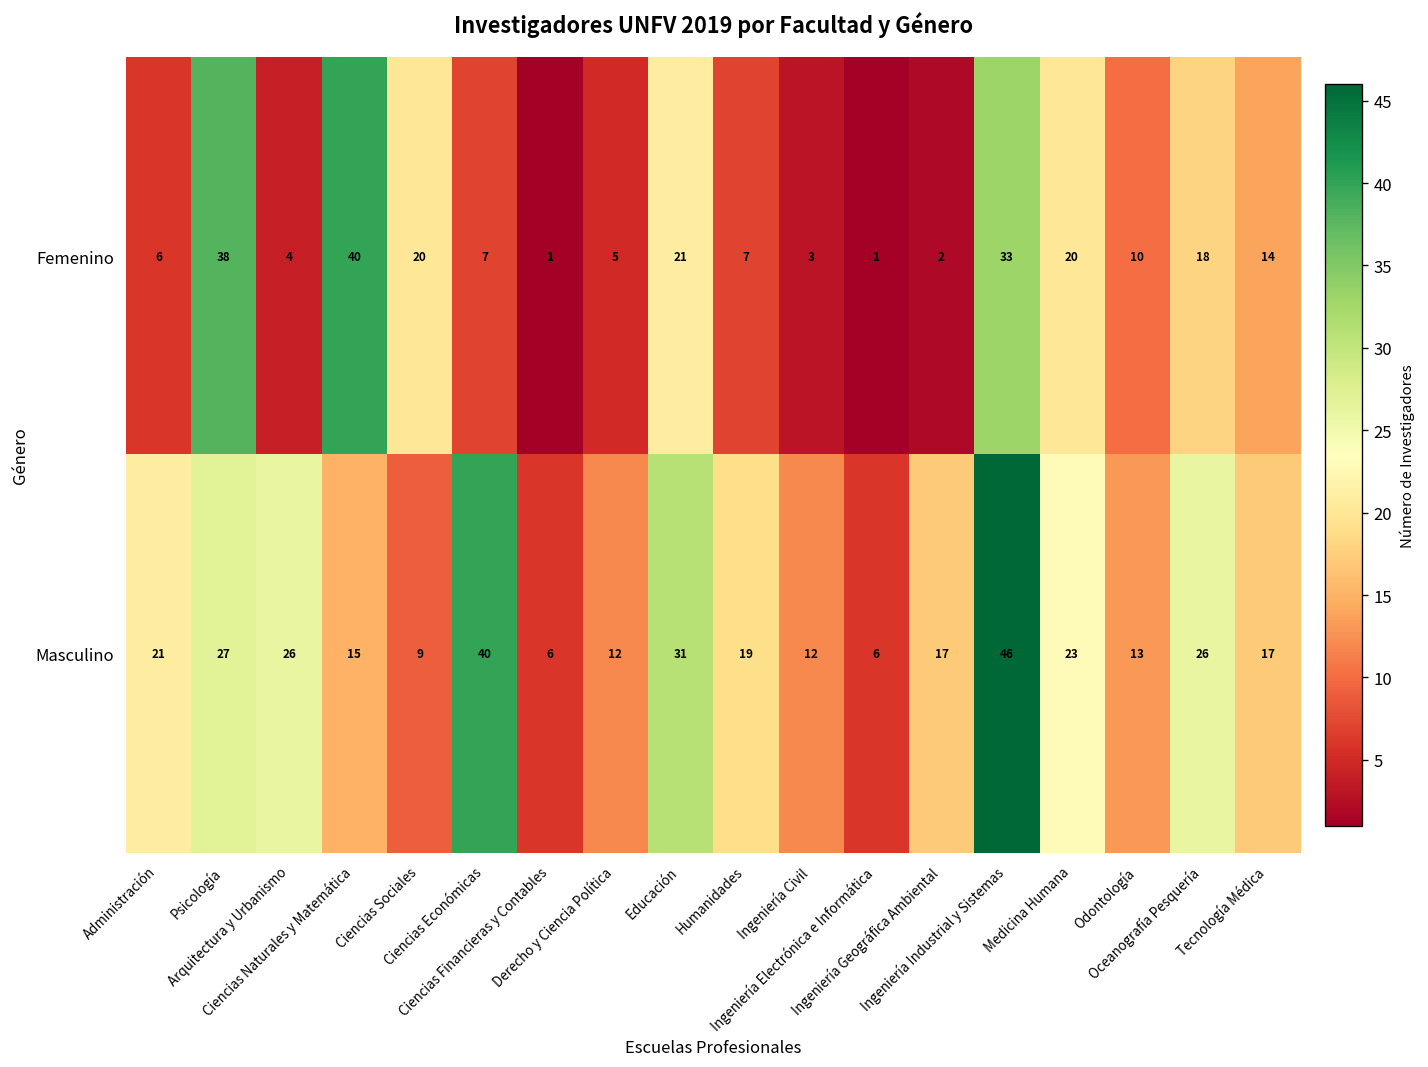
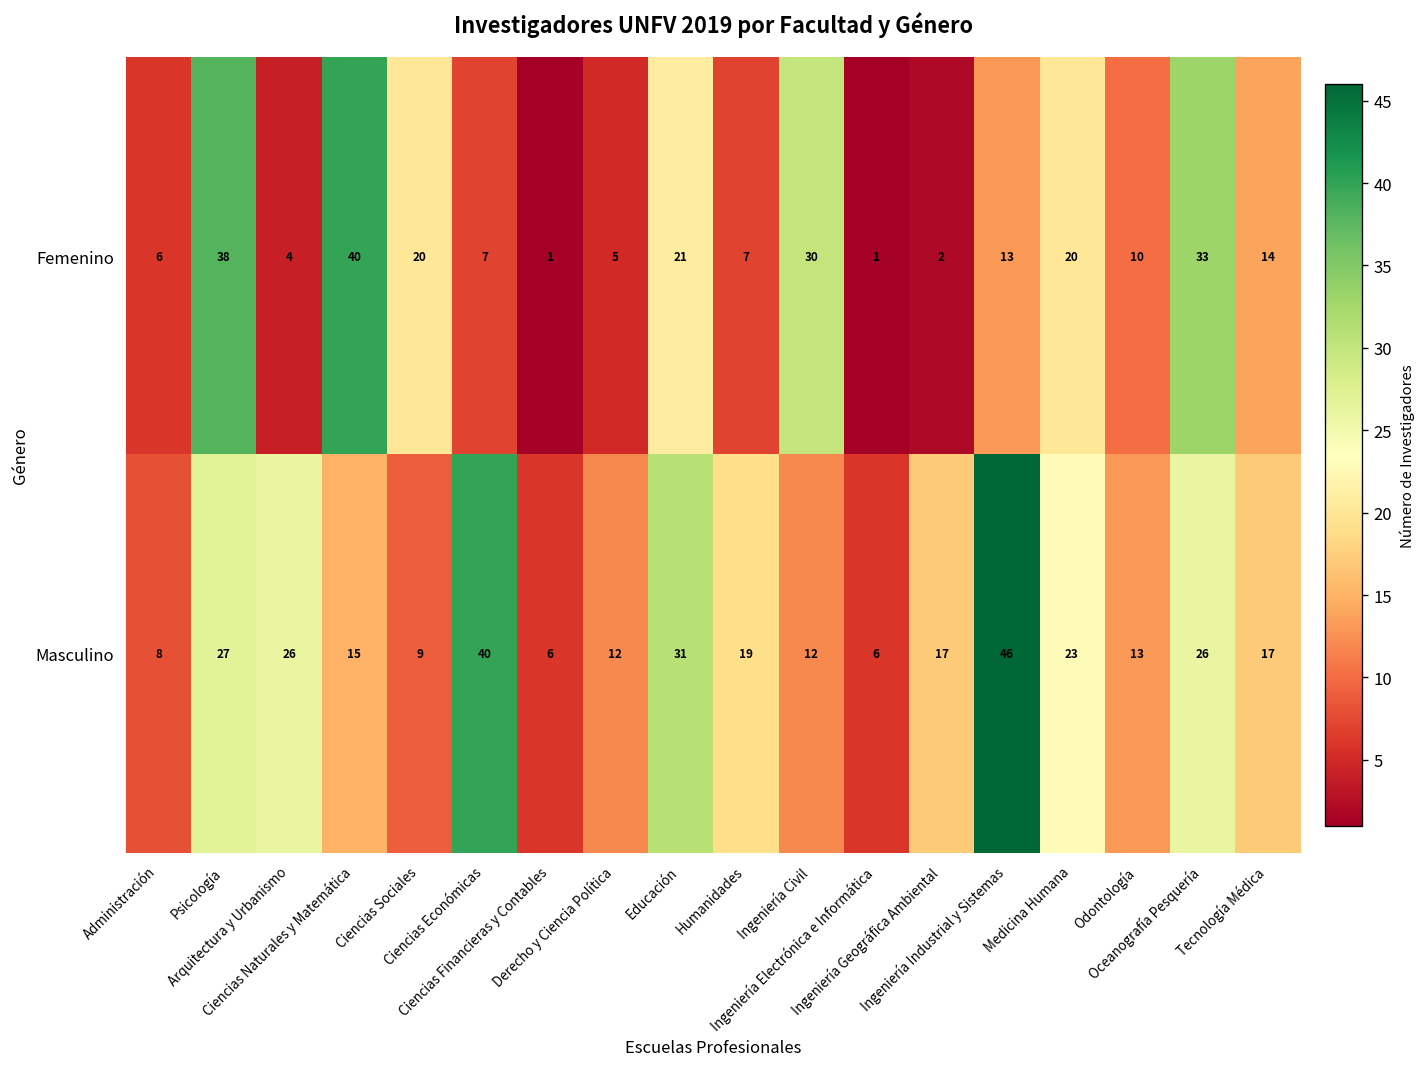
  {
    "Femenino": {
      "Administración": 6,
      "Psicología": 38,
      "Arquitectura y Urbanismo": 4,
      "Ciencias Naturales y Matemática": 40,
      "Ciencias Sociales": 20,
      "Ciencias Económicas": 7,
      "Ciencias Financieras y Contables": 1,
      "Derecho y Ciencia Política": 5,
      "Educación": 21,
      "Humanidades": 7,
-     "Ingeniería Civil": 3,
+     "Ingeniería Civil": 30,
      "Ingeniería Electrónica e Informática": 1,
      "Ingeniería Geográfica Ambiental": 2,
-     "Ingeniería Industrial y Sistemas": 33,
+     "Ingeniería Industrial y Sistemas": 13,
      "Medicina Humana": 20,
      "Odontología": 10,
-     "Oceanografía Pesquería": 18,
+     "Oceanografía Pesquería": 33,
      "Tecnología Médica": 14
    },
    "Masculino": {
-     "Administración": 21,
+     "Administración": 8,
      "Psicología": 27,
      "Arquitectura y Urbanismo": 26,
      "Ciencias Naturales y Matemática": 15,
      "Ciencias Sociales": 9,
      "Ciencias Económicas": 40,
      "Ciencias Financieras y Contables": 6,
      "Derecho y Ciencia Política": 12,
      "Educación": 31,
      "Humanidades": 19,
      "Ingeniería Civil": 12,
      "Ingeniería Electrónica e Informática": 6,
      "Ingeniería Geográfica Ambiental": 17,
      "Ingeniería Industrial y Sistemas": 46,
      "Medicina Humana": 23,
      "Odontología": 13,
      "Oceanografía Pesquería": 26,
      "Tecnología Médica": 17
    }
  }
